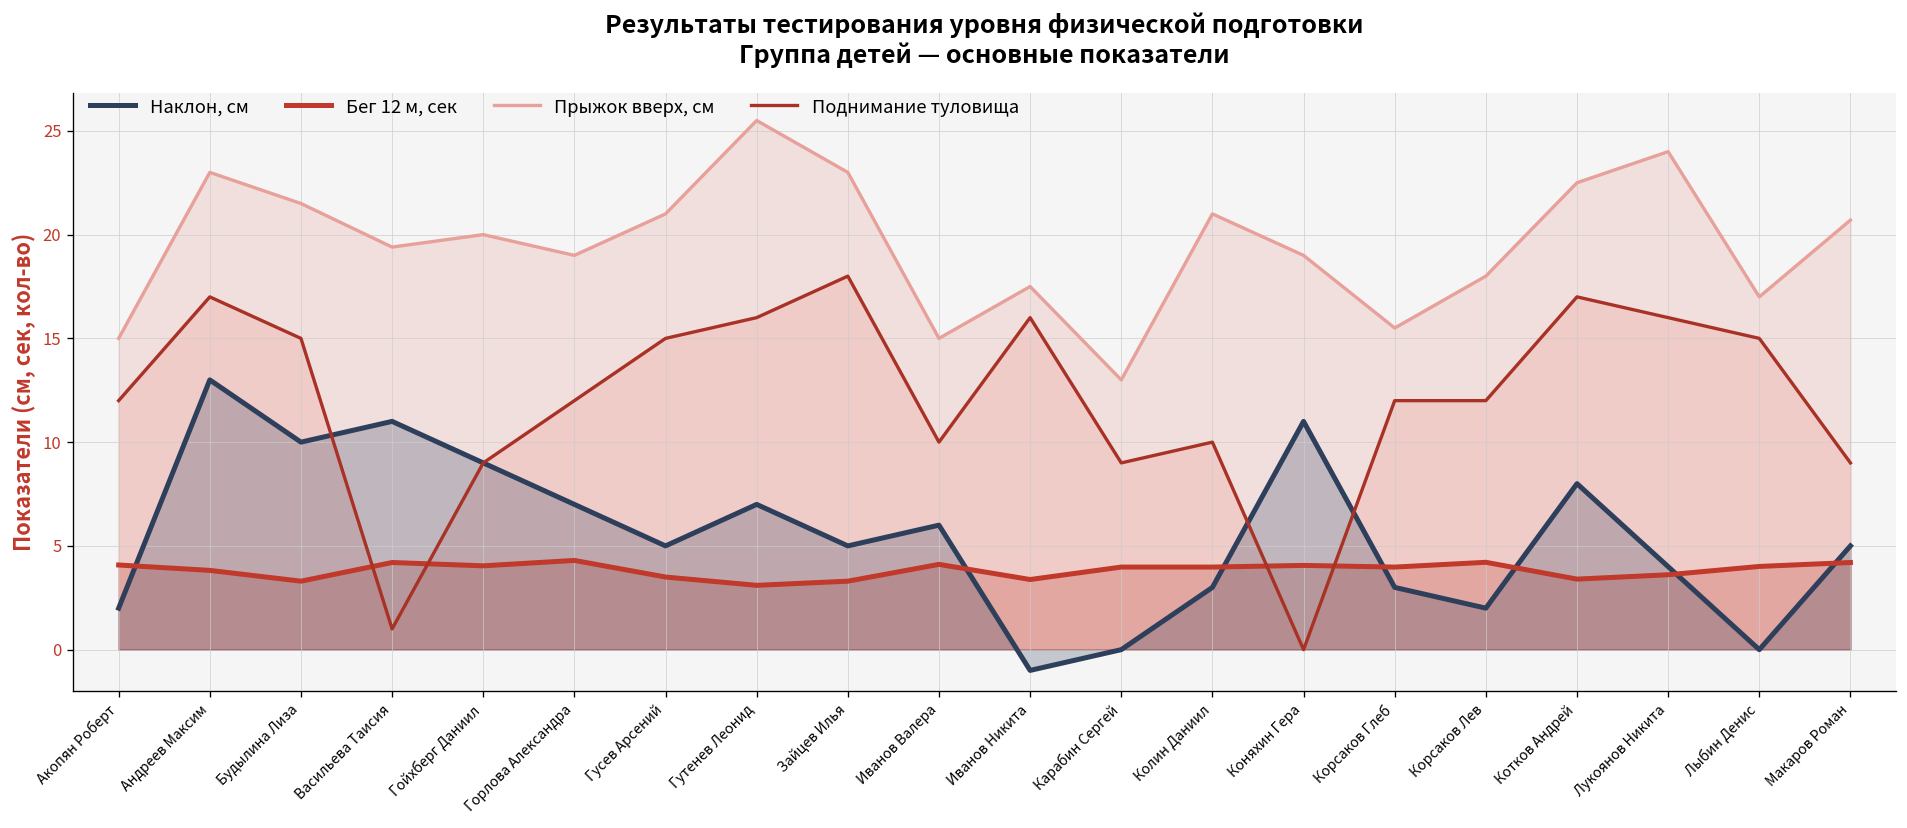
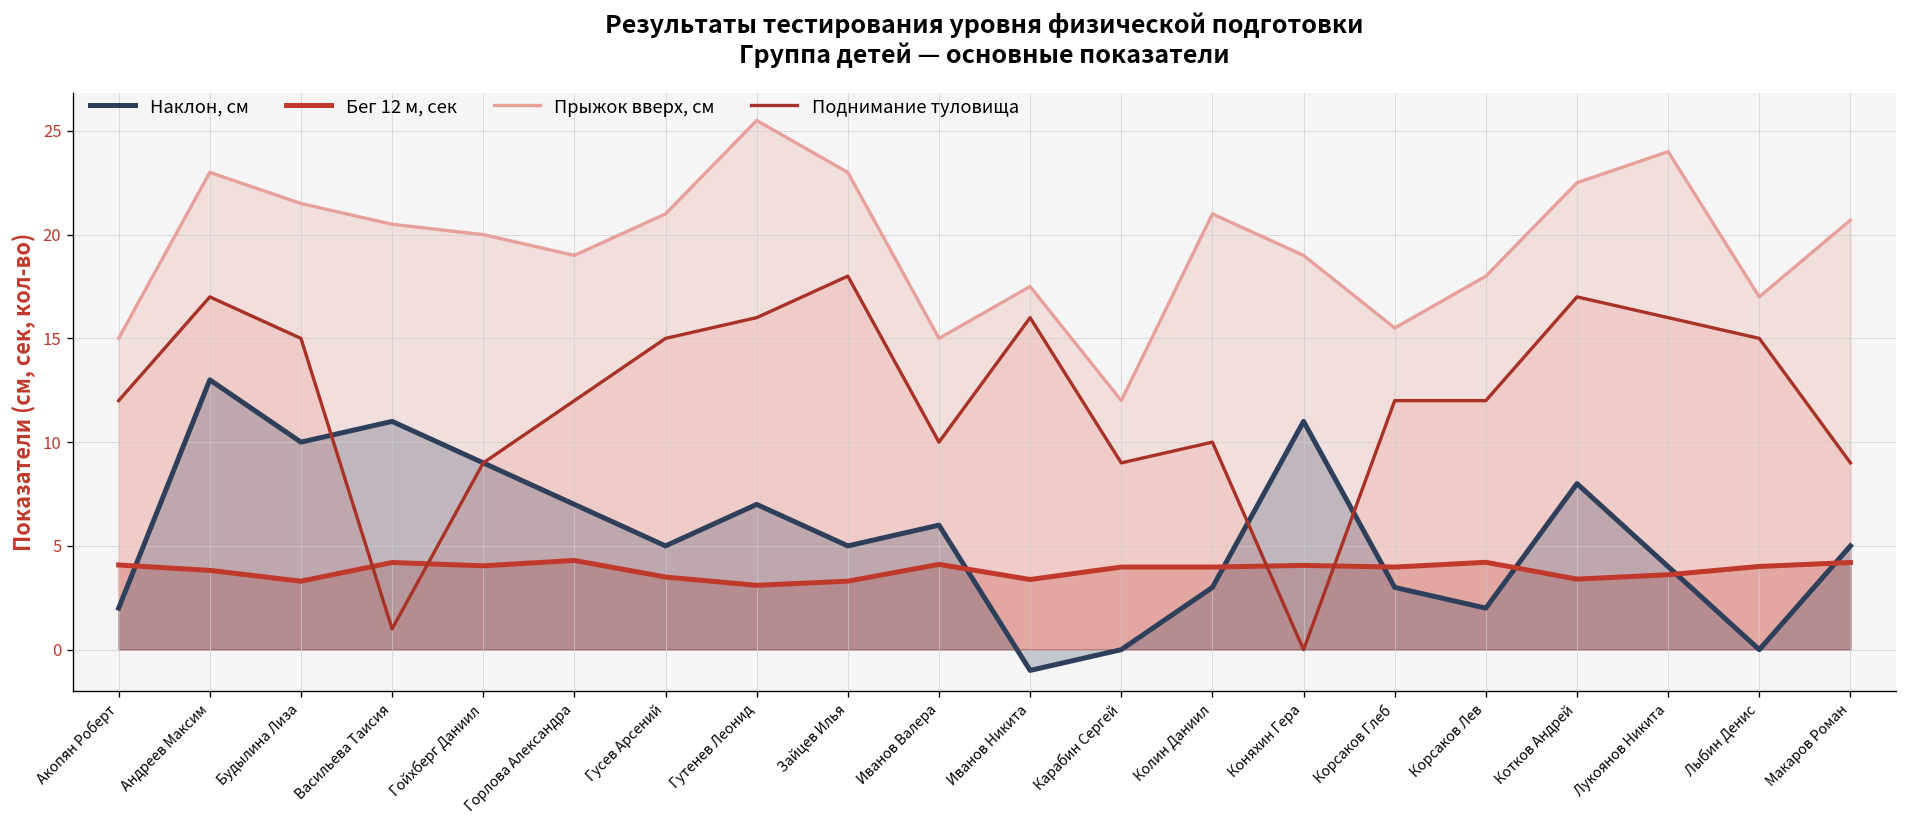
  {
    "Прыжок вверх, см": {
      "Акопян Роберт": 15.0,
      "Андреев Максим": 23.0,
      "Будылина Лиза": 21.5,
-     "Васильева Таисия": 19.4,
+     "Васильева Таисия": 20.5,
      "Гойхберг Даниил": 20.0,
      "Горлова Александра": 19.0,
      "Гусев Арсений": 21.0,
      "Гутенев Леонид": 25.5,
      "Зайцев Илья": 23.0,
      "Иванов Валера": 15.0,
      "Иванов Никита": 17.5,
-     "Карабин Сергей": 13,
+     "Карабин Сергей": 12,
      "Колин Даниил": 21.0,
      "Коняхин Гера": 19.0,
      "Корсаков Глеб": 15.5,
      "Корсаков Лев": 18.0,
      "Котков Андрей": 22.5,
      "Лукоянов Никита": 24.0,
      "Лыбин Денис": 17.0,
      "Макаров Роман": 20.7
    }
  }
